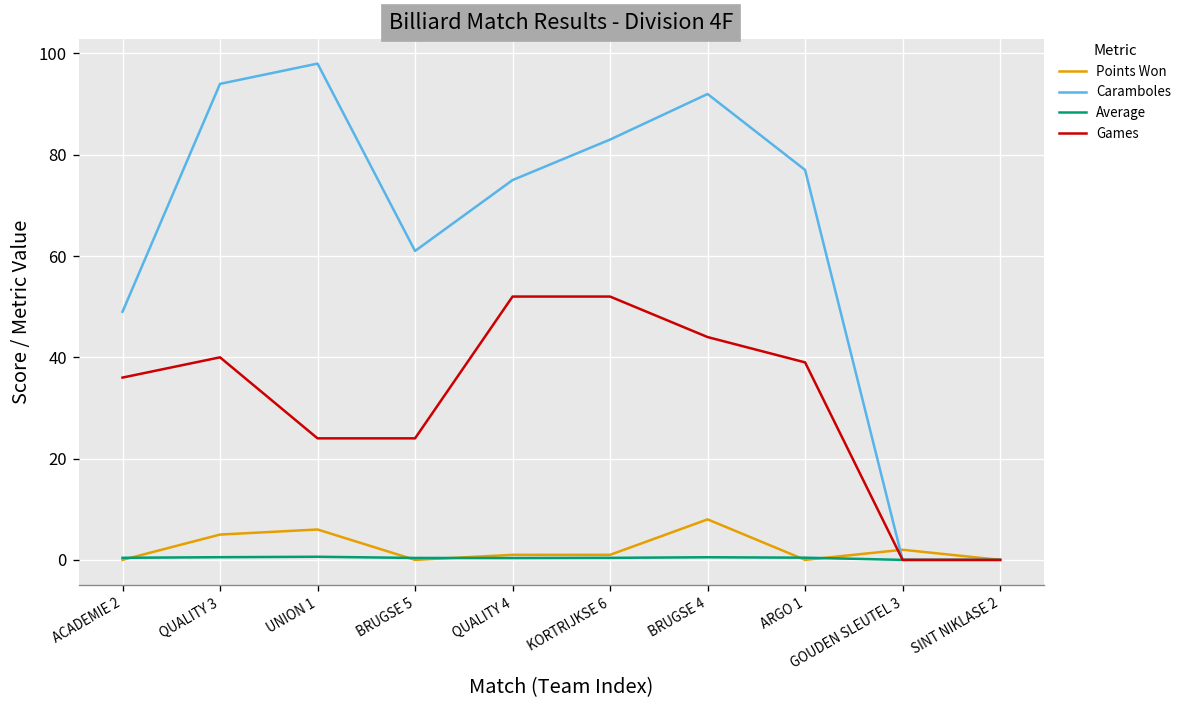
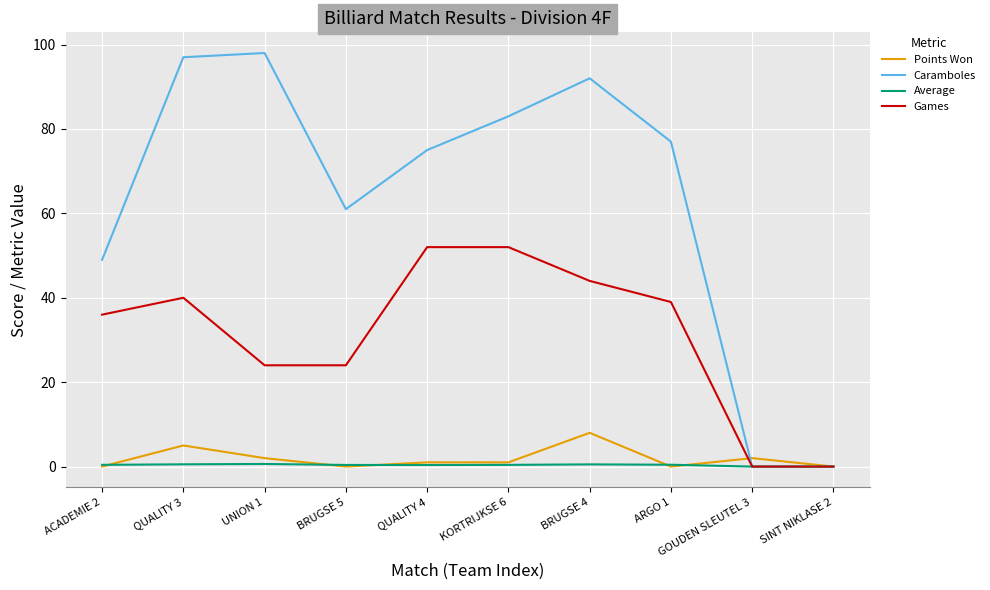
  {
    "Points Won": {
      "QUALITY 3": 5,
-     "UNION 1": 6,
+     "UNION 1": 2,
      "QUALITY 4": 1,
      "BRUGSE 4": 8,
      "GOUDEN SLEUTEL 3": 2
    },
    "Caramboles": {
      "ACADEMIE 2": 49,
-     "QUALITY 3": 94,
+     "QUALITY 3": 97,
      "UNION 1": 98,
      "BRUGSE 5": 61,
      "QUALITY 4": 75,
      "KORTRIJKSE 6": 83,
      "BRUGSE 4": 92,
      "ARGO 1": 77
    },
    "Average": {
      "QUALITY 3": 1,
      "UNION 1": 1,
      "QUALITY 4": 0,
      "BRUGSE 4": 1
    },
    "Games": {
      "ACADEMIE 2": 36,
      "QUALITY 3": 40,
      "UNION 1": 24,
      "BRUGSE 5": 24,
      "QUALITY 4": 52,
      "KORTRIJKSE 6": 52,
      "BRUGSE 4": 44,
      "ARGO 1": 39
    }
  }
